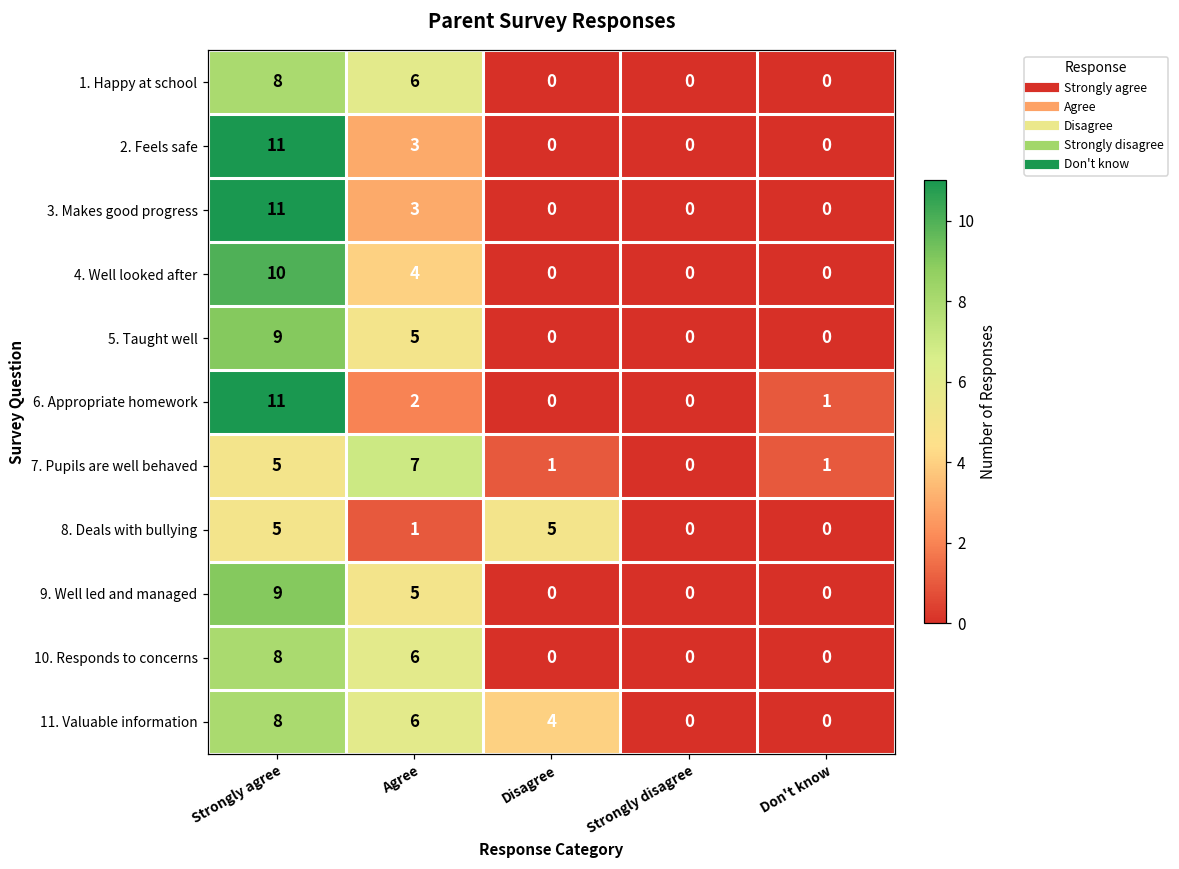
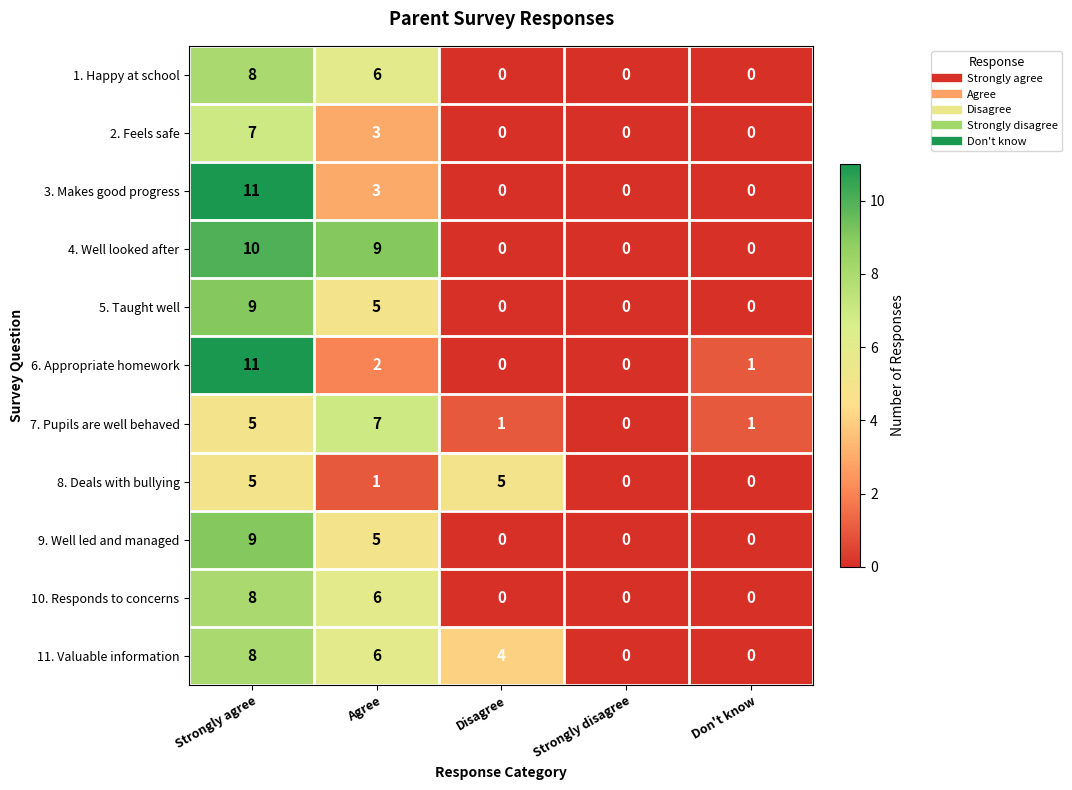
  {
    "1. Happy at school": {
      "Strongly agree": 8,
      "Agree": 6,
      "Disagree": 0,
      "Strongly disagree": 0,
      "Don't know": 0
    },
    "2. Feels safe": {
-     "Strongly agree": 11,
+     "Strongly agree": 7,
      "Agree": 3,
      "Disagree": 0,
      "Strongly disagree": 0,
      "Don't know": 0
    },
    "3. Makes good progress": {
      "Strongly agree": 11,
      "Agree": 3,
      "Disagree": 0,
      "Strongly disagree": 0,
      "Don't know": 0
    },
    "4. Well looked after": {
      "Strongly agree": 10,
-     "Agree": 4,
+     "Agree": 9,
      "Disagree": 0,
      "Strongly disagree": 0,
      "Don't know": 0
    },
    "5. Taught well": {
      "Strongly agree": 9,
      "Agree": 5,
      "Disagree": 0,
      "Strongly disagree": 0,
      "Don't know": 0
    },
    "6. Appropriate homework": {
      "Strongly agree": 11,
      "Agree": 2,
      "Disagree": 0,
      "Strongly disagree": 0,
      "Don't know": 1
    },
    "7. Pupils are well behaved": {
      "Strongly agree": 5,
      "Agree": 7,
      "Disagree": 1,
      "Strongly disagree": 0,
      "Don't know": 1
    },
    "8. Deals with bullying": {
      "Strongly agree": 5,
      "Agree": 1,
      "Disagree": 5,
      "Strongly disagree": 0,
      "Don't know": 0
    },
    "9. Well led and managed": {
      "Strongly agree": 9,
      "Agree": 5,
      "Disagree": 0,
      "Strongly disagree": 0,
      "Don't know": 0
    },
    "10. Responds to concerns": {
      "Strongly agree": 8,
      "Agree": 6,
      "Disagree": 0,
      "Strongly disagree": 0,
      "Don't know": 0
    },
    "11. Valuable information": {
      "Strongly agree": 8,
      "Agree": 6,
      "Disagree": 4,
      "Strongly disagree": 0,
      "Don't know": 0
    }
  }
